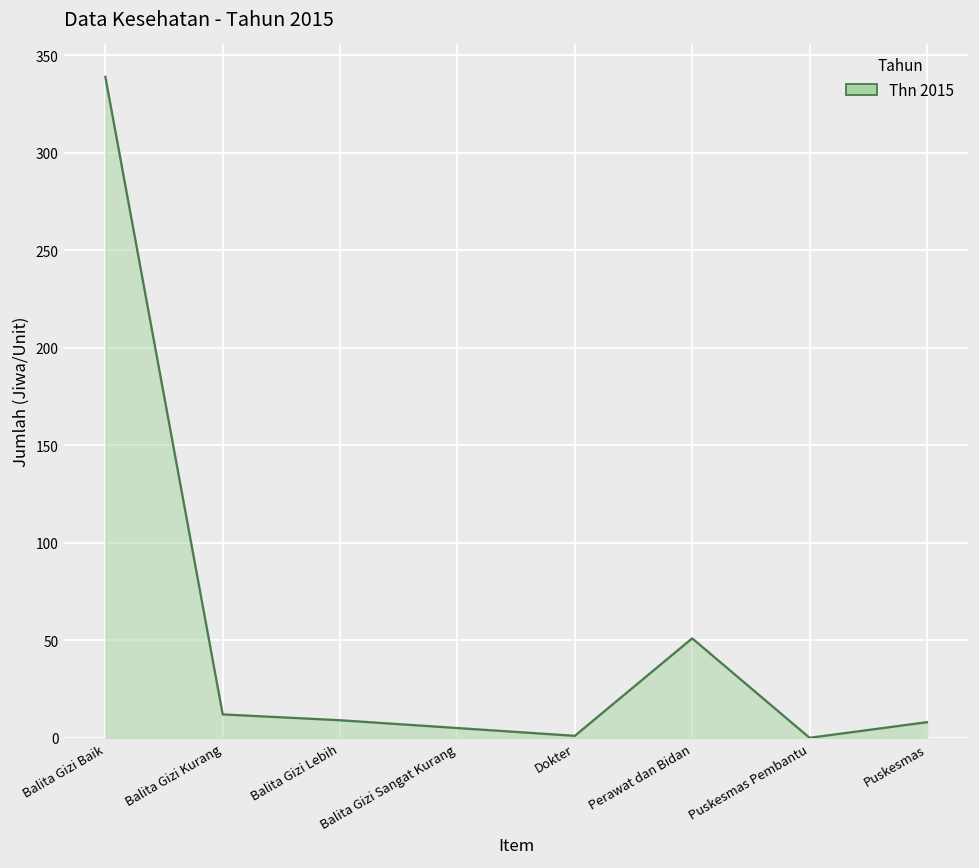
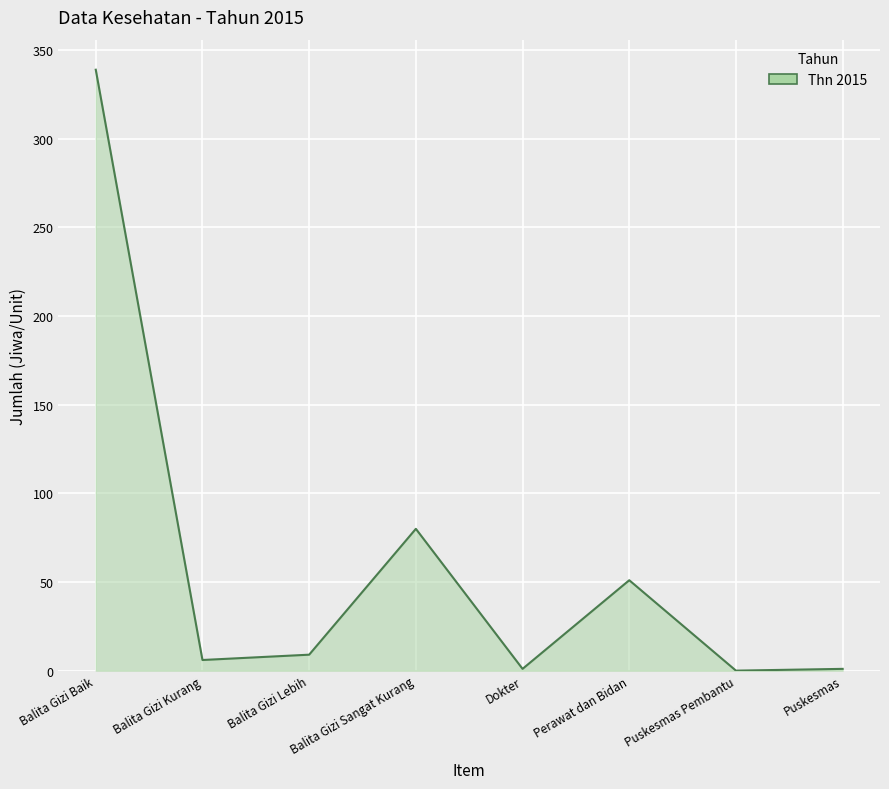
  {
    "Balita Gizi Baik": 339,
-   "Balita Gizi Kurang": 12,
+   "Balita Gizi Kurang": 6,
    "Balita Gizi Lebih": 9,
-   "Balita Gizi Sangat Kurang": 5,
+   "Balita Gizi Sangat Kurang": 80,
    "Dokter": 1,
    "Perawat dan Bidan": 51,
    "Puskesmas Pembantu": 0,
-   "Puskesmas": 8
+   "Puskesmas": 1
  }
